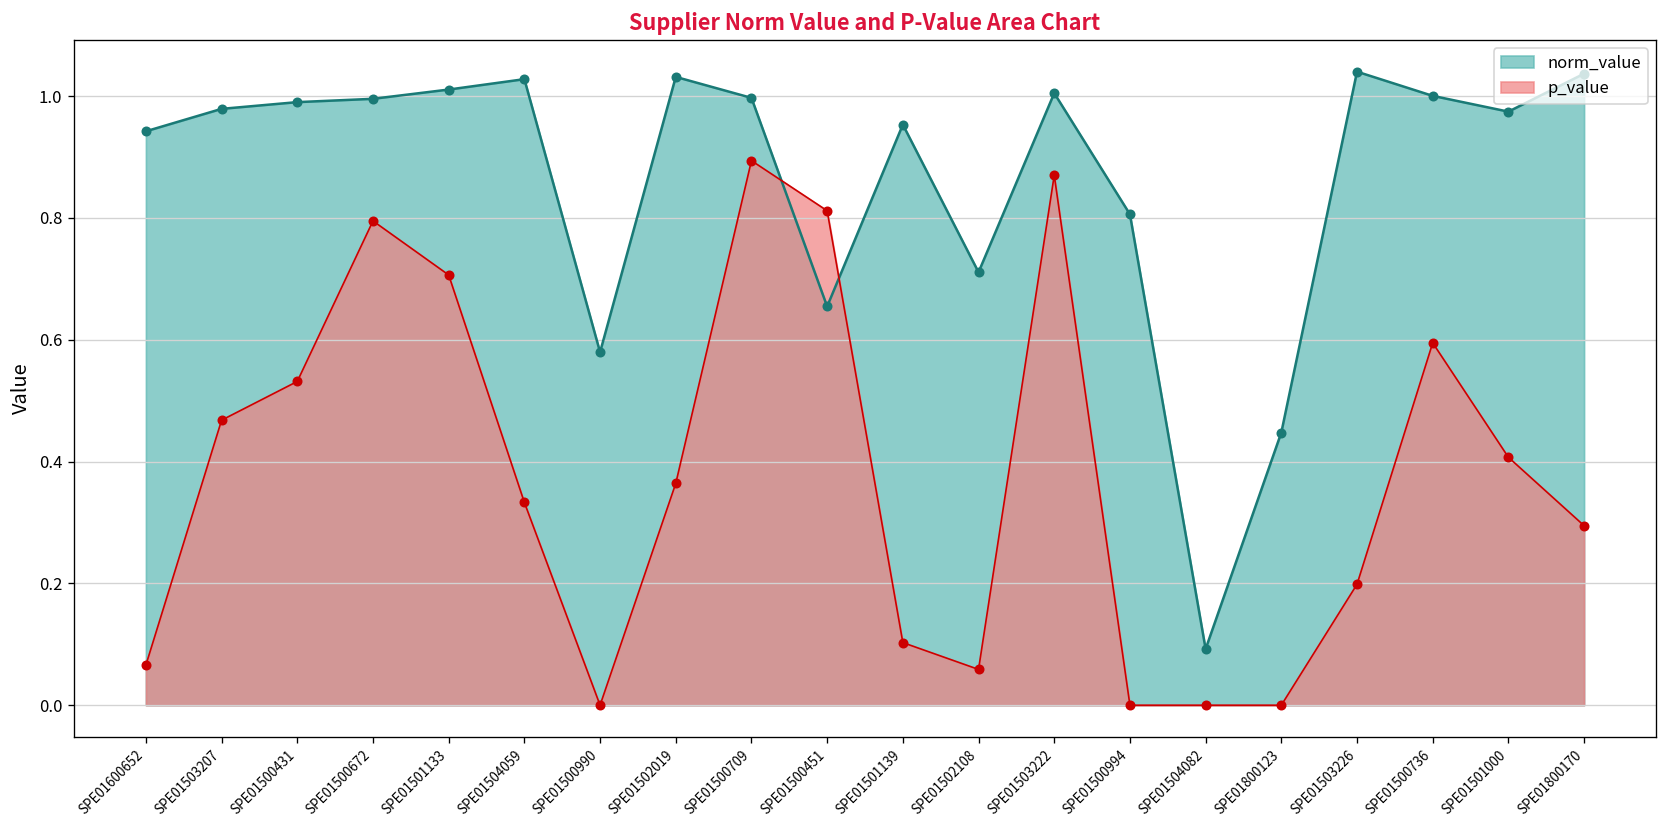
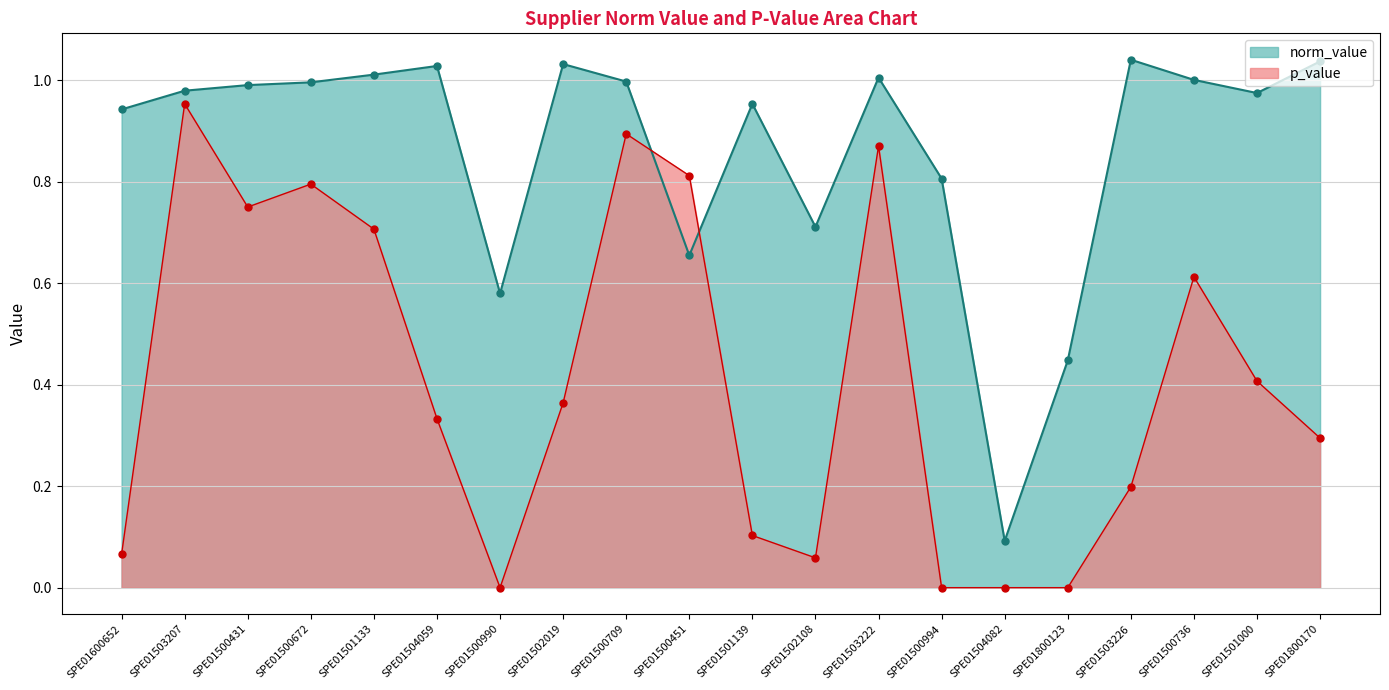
  {
    "norm_value": {
      "SPE01600652": 0.94,
      "SPE01503207": 0.98,
      "SPE01500431": 0.99,
      "SPE01500672": 1.00,
      "SPE01501133": 1.01,
      "SPE01504059": 1.03,
      "SPE01500990": 0.58,
      "SPE01502019": 1.03,
      "SPE01500709": 1.00,
      "SPE01500451": 0.65,
      "SPE01501139": 0.95,
      "SPE01502108": 0.71,
      "SPE01503222": 1.00,
      "SPE01500994": 0.81,
      "SPE01504082": 0.09,
      "SPE01800123": 0.45,
      "SPE01503226": 1.04,
      "SPE01500736": 1.00,
      "SPE01501000": 0.97
    },
    "p_value": {
      "SPE01600652": 0.07,
-     "SPE01503207": 0.47,
-     "SPE01500431": 0.53,
+     "SPE01503207": 0.95,
+     "SPE01500431": 0.75,
      "SPE01500672": 0.80,
      "SPE01501133": 0.71,
      "SPE01504059": 0.33,
      "SPE01500990": 0.00,
      "SPE01502019": 0.36,
      "SPE01500709": 0.89,
      "SPE01500451": 0.81,
      "SPE01501139": 0.10,
      "SPE01502108": 0.06,
      "SPE01503222": 0.87,
      "SPE01500994": 0.00,
      "SPE01504082": 0.00,
      "SPE01800123": 0.00,
      "SPE01503226": 0.20,
-     "SPE01500736": 0.59,
+     "SPE01500736": 0.61,
      "SPE01501000": 0.41,
      "SPE01800170": 0.29
    }
  }
